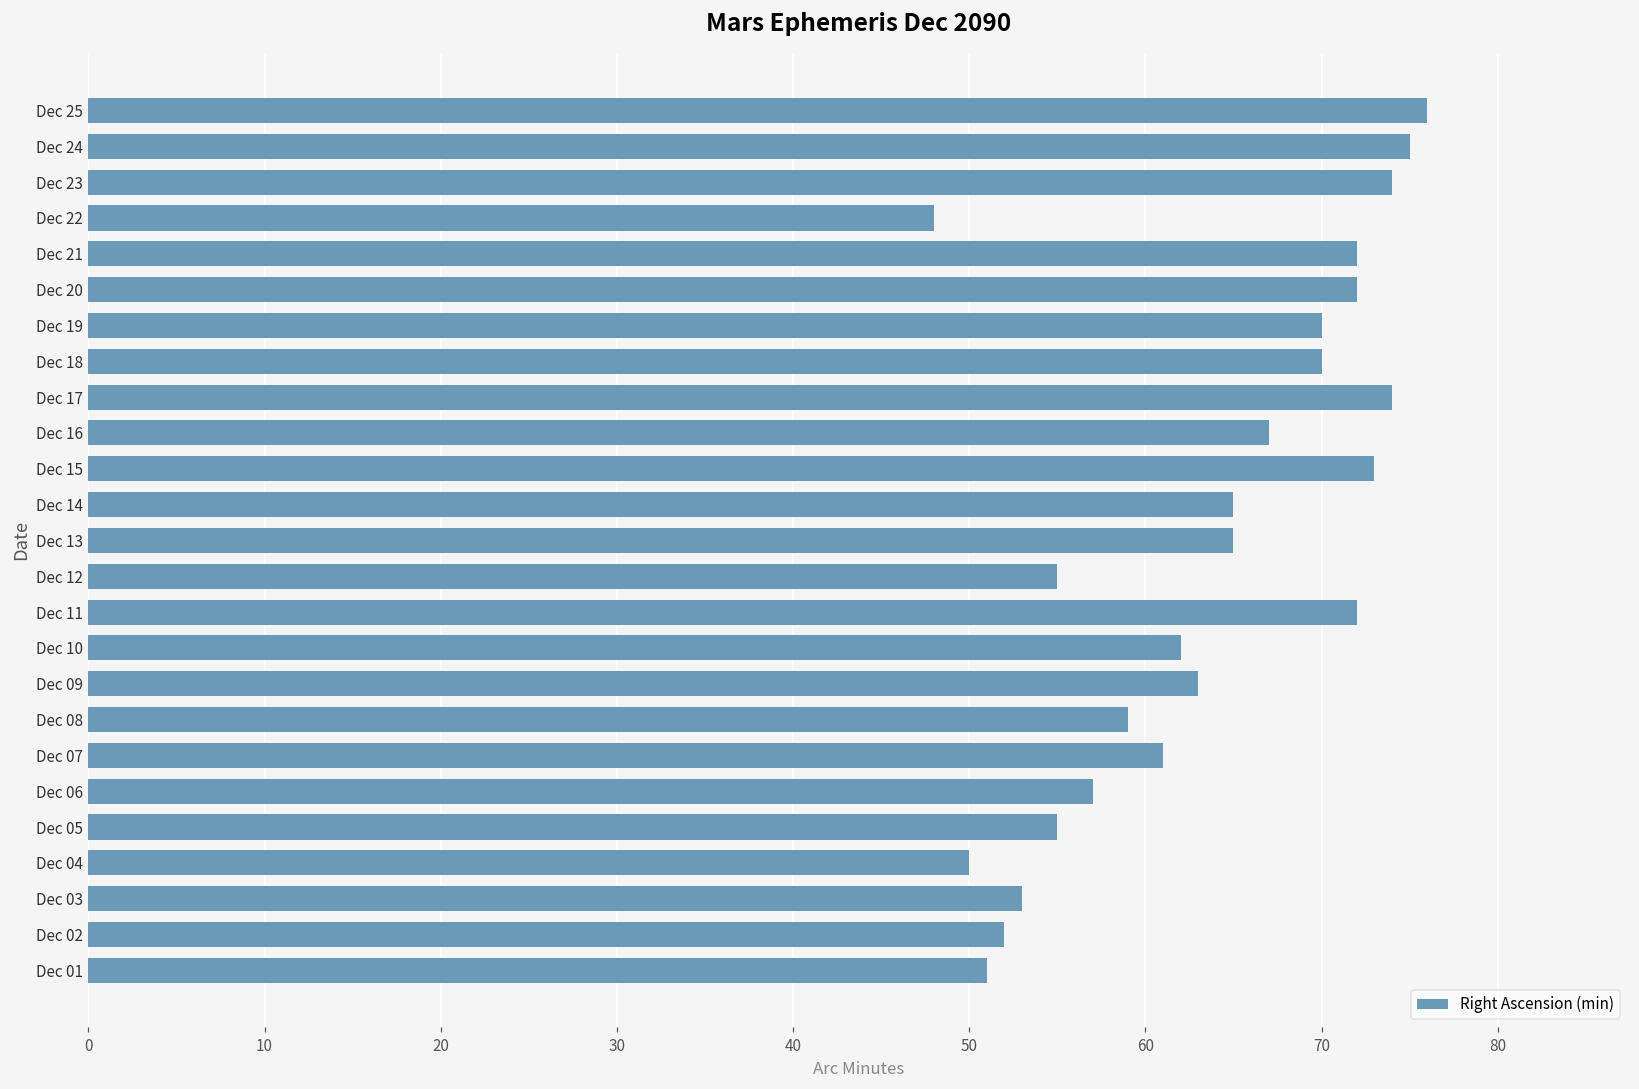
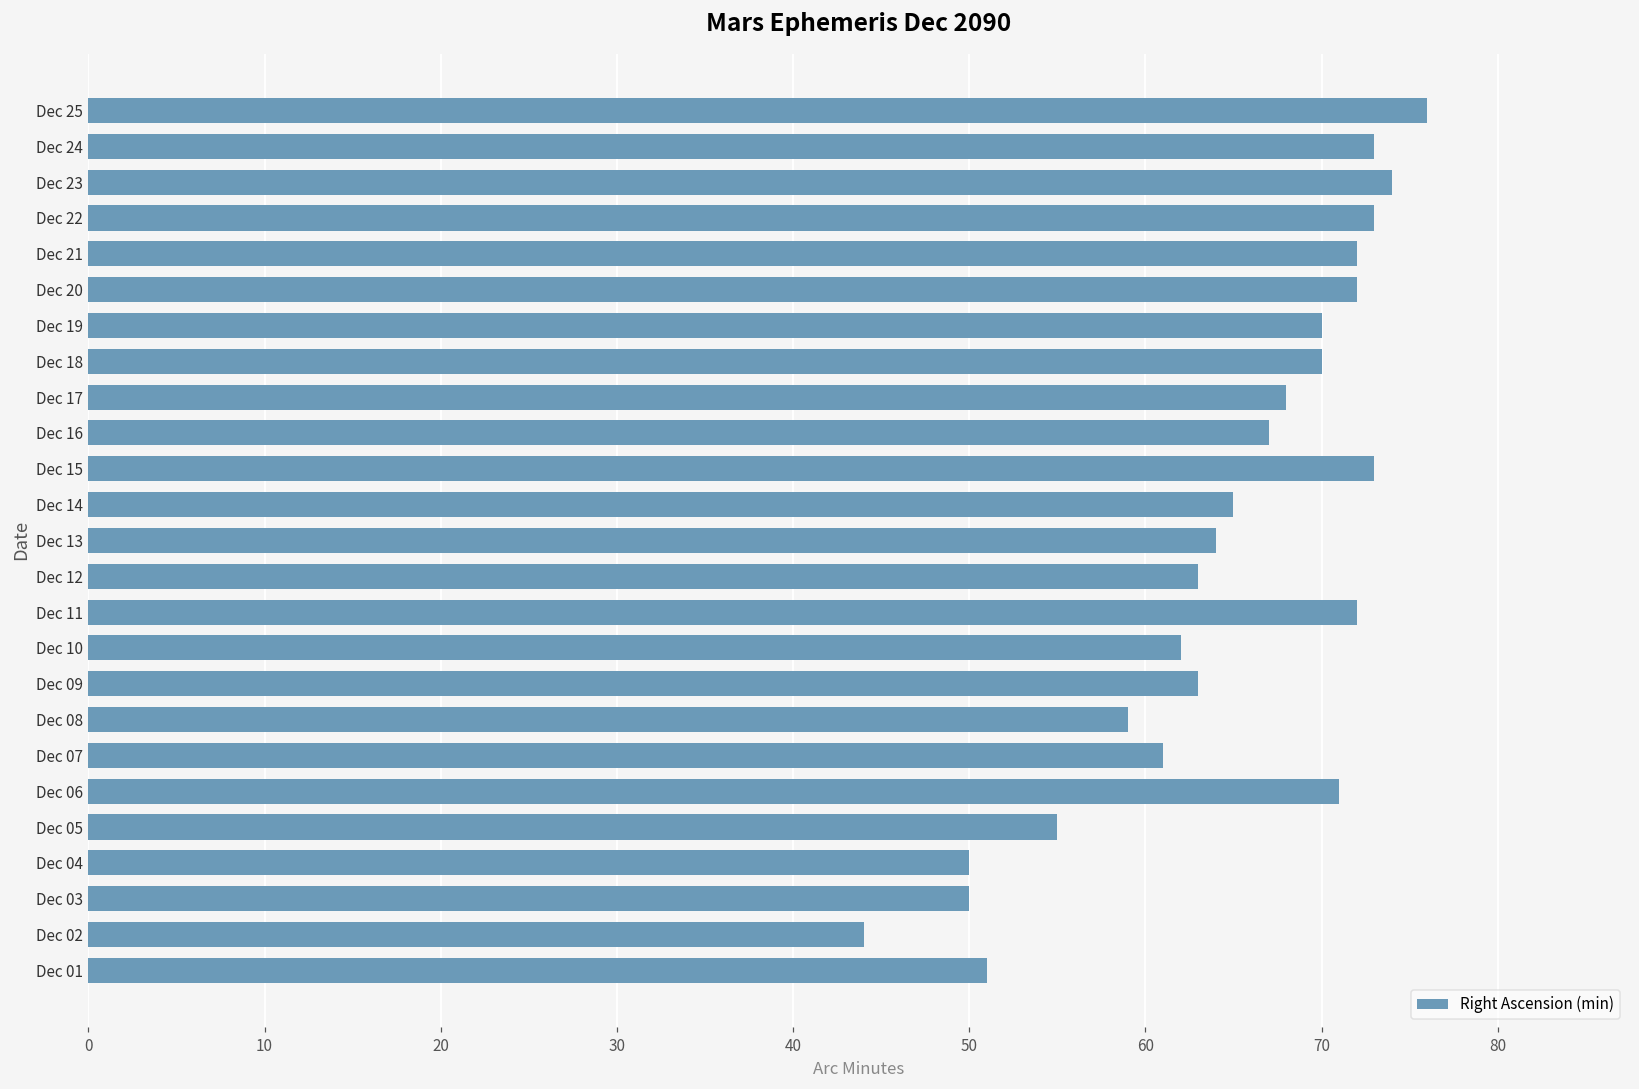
  {
    "Dec 25": 76,
-   "Dec 24": 75,
+   "Dec 24": 73,
    "Dec 23": 74,
-   "Dec 22": 48,
+   "Dec 22": 73,
    "Dec 21": 72,
    "Dec 20": 72,
    "Dec 19": 70,
    "Dec 18": 70,
-   "Dec 17": 74,
+   "Dec 17": 68,
    "Dec 16": 67,
    "Dec 15": 73,
    "Dec 14": 65,
-   "Dec 13": 65,
-   "Dec 12": 55,
+   "Dec 13": 64,
+   "Dec 12": 63,
    "Dec 11": 72,
    "Dec 10": 62,
    "Dec 09": 63,
    "Dec 08": 59,
    "Dec 07": 61,
-   "Dec 06": 57,
+   "Dec 06": 71,
    "Dec 05": 55,
    "Dec 04": 50,
-   "Dec 03": 53,
-   "Dec 02": 52,
+   "Dec 03": 50,
+   "Dec 02": 44,
    "Dec 01": 51
  }
